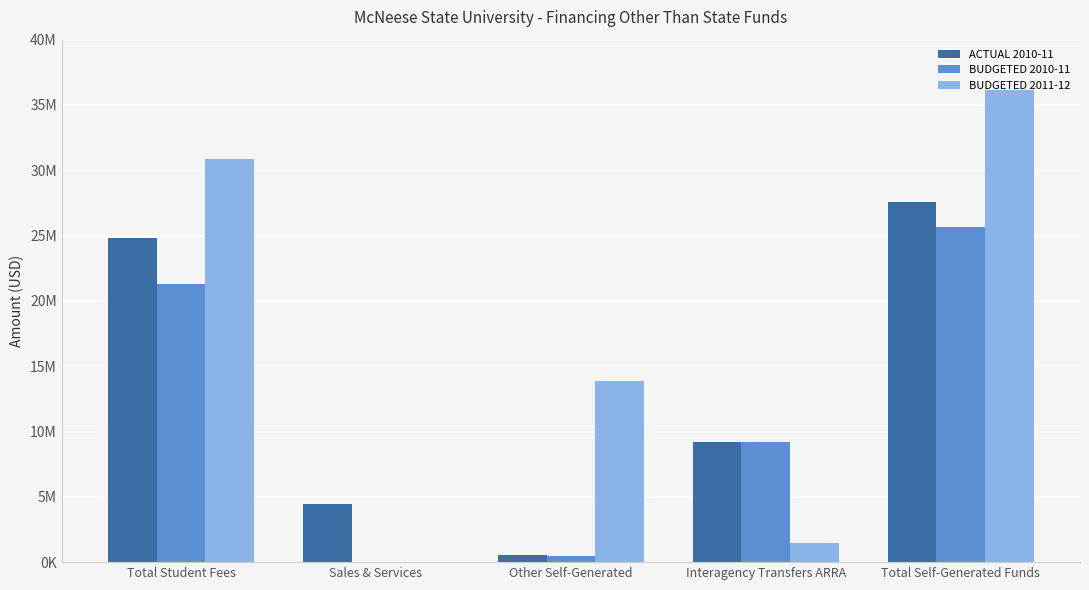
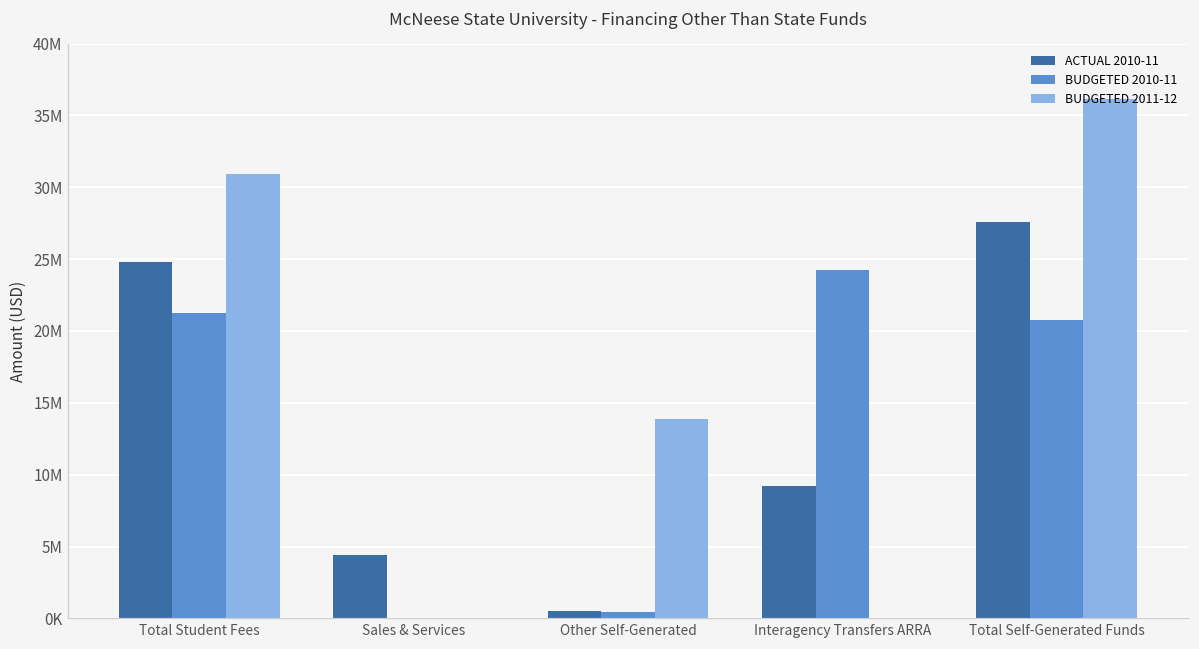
  {
    "ACTUAL 2010-11": {
      "Total Student Fees": 24800000,
      "Sales & Services": 4400000,
      "Other Self-Generated": 500000,
      "Interagency Transfers ARRA": 9200000,
      "Total Self-Generated Funds": 27600000
    },
    "BUDGETED 2010-11": {
      "Total Student Fees": 21300000,
      "Other Self-Generated": 500000,
-     "Interagency Transfers ARRA": 9200000,
-     "Total Self-Generated Funds": 25700000
+     "Interagency Transfers ARRA": 24300000,
+     "Total Self-Generated Funds": 20800000
    },
    "BUDGETED 2011-12": {
      "Total Student Fees": 30900000,
      "Other Self-Generated": 13900000,
-     "Interagency Transfers ARRA": 1400000,
+     "Interagency Transfers ARRA": 0,
      "Total Self-Generated Funds": 36200000
    }
  }
